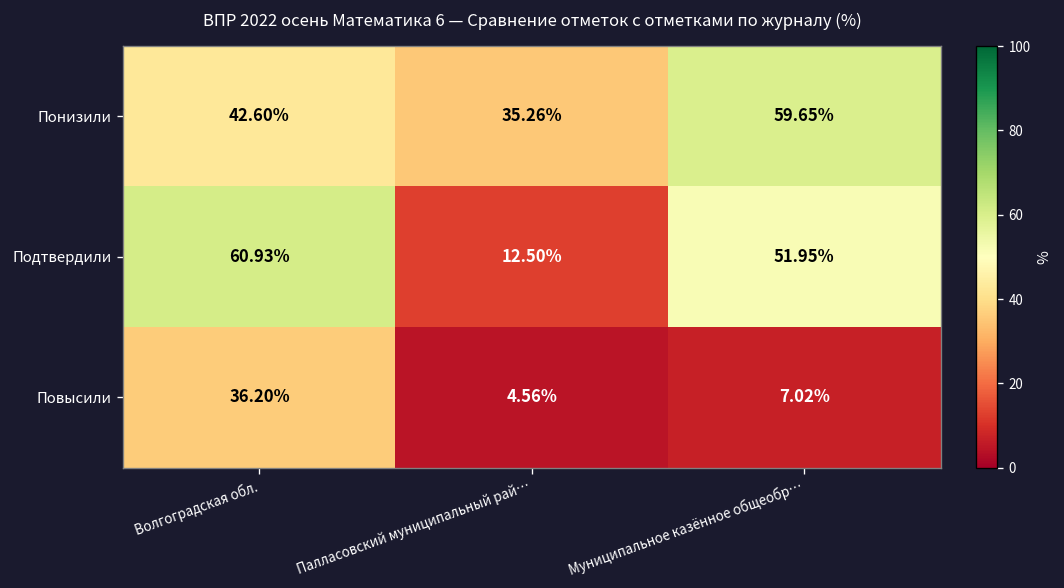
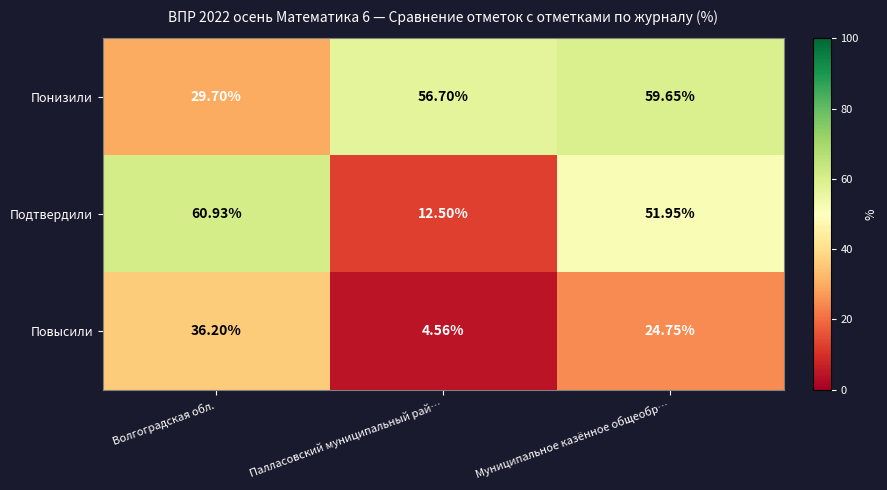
  {
    "Понизили": {
-     "Волгоградская обл.": "42.60%",
-     "Палласовский муниципальный рай…": "35.26%",
+     "Волгоградская обл.": "29.70%",
+     "Палласовский муниципальный рай…": "56.70%",
      "Муниципальное казённое общеобр…": "59.65%"
    },
    "Подтвердили": {
      "Волгоградская обл.": "60.93%",
      "Палласовский муниципальный рай…": "12.50%",
      "Муниципальное казённое общеобр…": "51.95%"
    },
    "Повысили": {
      "Волгоградская обл.": "36.20%",
      "Палласовский муниципальный рай…": "4.56%",
-     "Муниципальное казённое общеобр…": "7.02%"
+     "Муниципальное казённое общеобр…": "24.75%"
    }
  }
